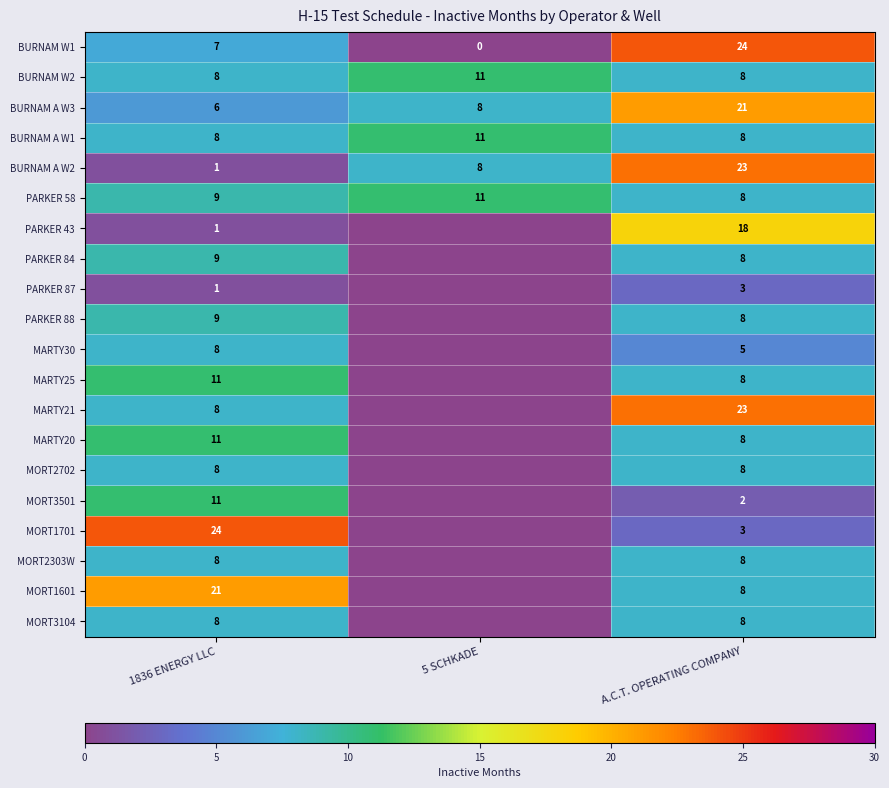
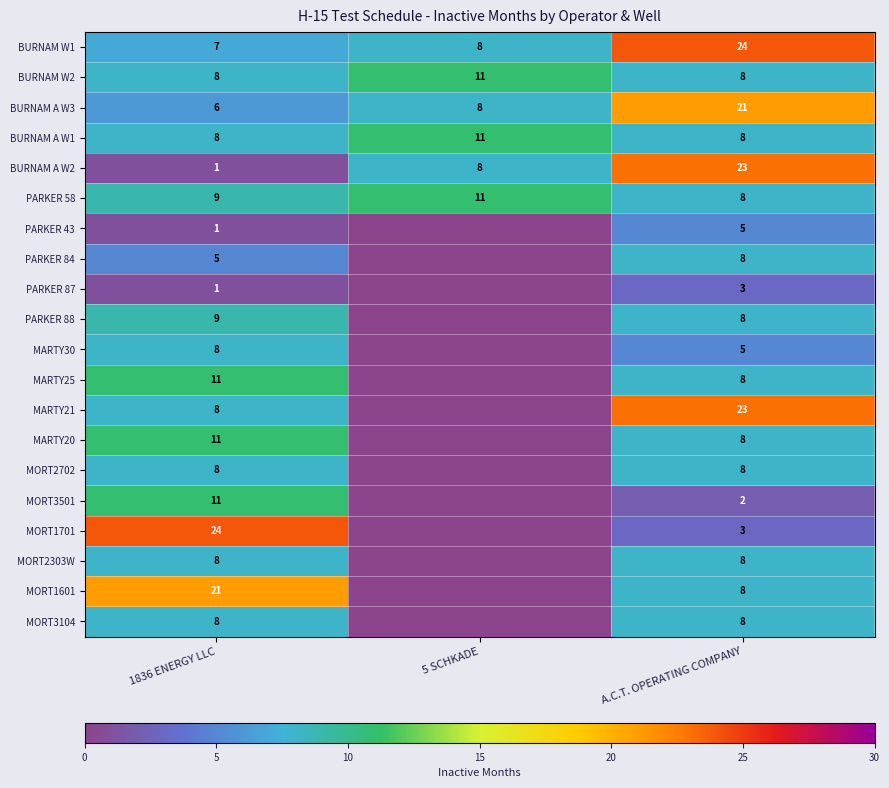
  {
    "BURNAM W1": {
      "1836 ENERGY LLC": 7,
-     "5 SCHKADE": 0,
+     "5 SCHKADE": 8,
      "A.C.T. OPERATING COMPANY": 24
    },
    "BURNAM W2": {
      "1836 ENERGY LLC": 8,
      "5 SCHKADE": 11,
      "A.C.T. OPERATING COMPANY": 8
    },
    "BURNAM A W3": {
      "1836 ENERGY LLC": 6,
      "5 SCHKADE": 8,
      "A.C.T. OPERATING COMPANY": 21
    },
    "BURNAM A W1": {
      "1836 ENERGY LLC": 8,
      "5 SCHKADE": 11,
      "A.C.T. OPERATING COMPANY": 8
    },
    "BURNAM A W2": {
      "1836 ENERGY LLC": 1,
      "5 SCHKADE": 8,
      "A.C.T. OPERATING COMPANY": 23
    },
    "PARKER 58": {
      "1836 ENERGY LLC": 9,
      "5 SCHKADE": 11,
      "A.C.T. OPERATING COMPANY": 8
    },
    "PARKER 43": {
      "1836 ENERGY LLC": 1,
-     "A.C.T. OPERATING COMPANY": 18
+     "A.C.T. OPERATING COMPANY": 5
    },
    "PARKER 84": {
-     "1836 ENERGY LLC": 9,
+     "1836 ENERGY LLC": 5,
      "A.C.T. OPERATING COMPANY": 8
    },
    "PARKER 87": {
      "1836 ENERGY LLC": 1,
      "A.C.T. OPERATING COMPANY": 3
    },
    "PARKER 88": {
      "1836 ENERGY LLC": 9,
      "A.C.T. OPERATING COMPANY": 8
    },
    "MARTY30": {
      "1836 ENERGY LLC": 8,
      "A.C.T. OPERATING COMPANY": 5
    },
    "MARTY25": {
      "1836 ENERGY LLC": 11,
      "A.C.T. OPERATING COMPANY": 8
    },
    "MARTY21": {
      "1836 ENERGY LLC": 8,
      "A.C.T. OPERATING COMPANY": 23
    },
    "MARTY20": {
      "1836 ENERGY LLC": 11,
      "A.C.T. OPERATING COMPANY": 8
    },
    "MORT2702": {
      "1836 ENERGY LLC": 8,
      "A.C.T. OPERATING COMPANY": 8
    },
    "MORT3501": {
      "1836 ENERGY LLC": 11,
      "A.C.T. OPERATING COMPANY": 2
    },
    "MORT1701": {
      "1836 ENERGY LLC": 24,
      "A.C.T. OPERATING COMPANY": 3
    },
    "MORT2303W": {
      "1836 ENERGY LLC": 8,
      "A.C.T. OPERATING COMPANY": 8
    },
    "MORT1601": {
      "1836 ENERGY LLC": 21,
      "A.C.T. OPERATING COMPANY": 8
    },
    "MORT3104": {
      "1836 ENERGY LLC": 8,
      "A.C.T. OPERATING COMPANY": 8
    }
  }
